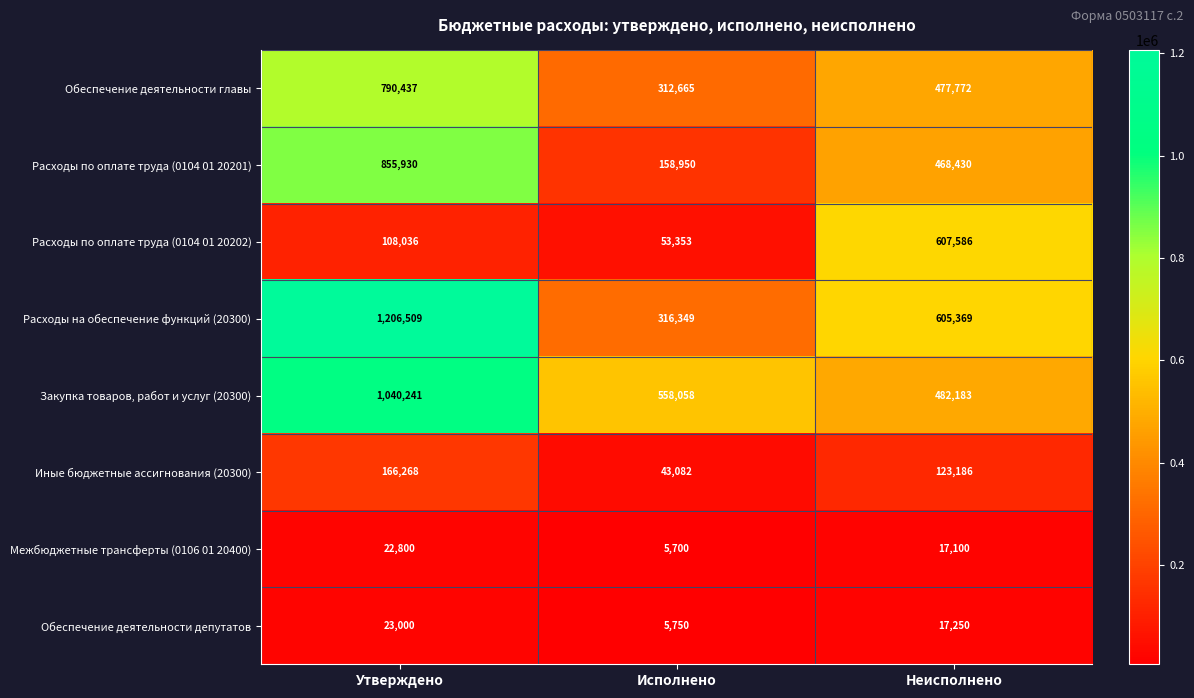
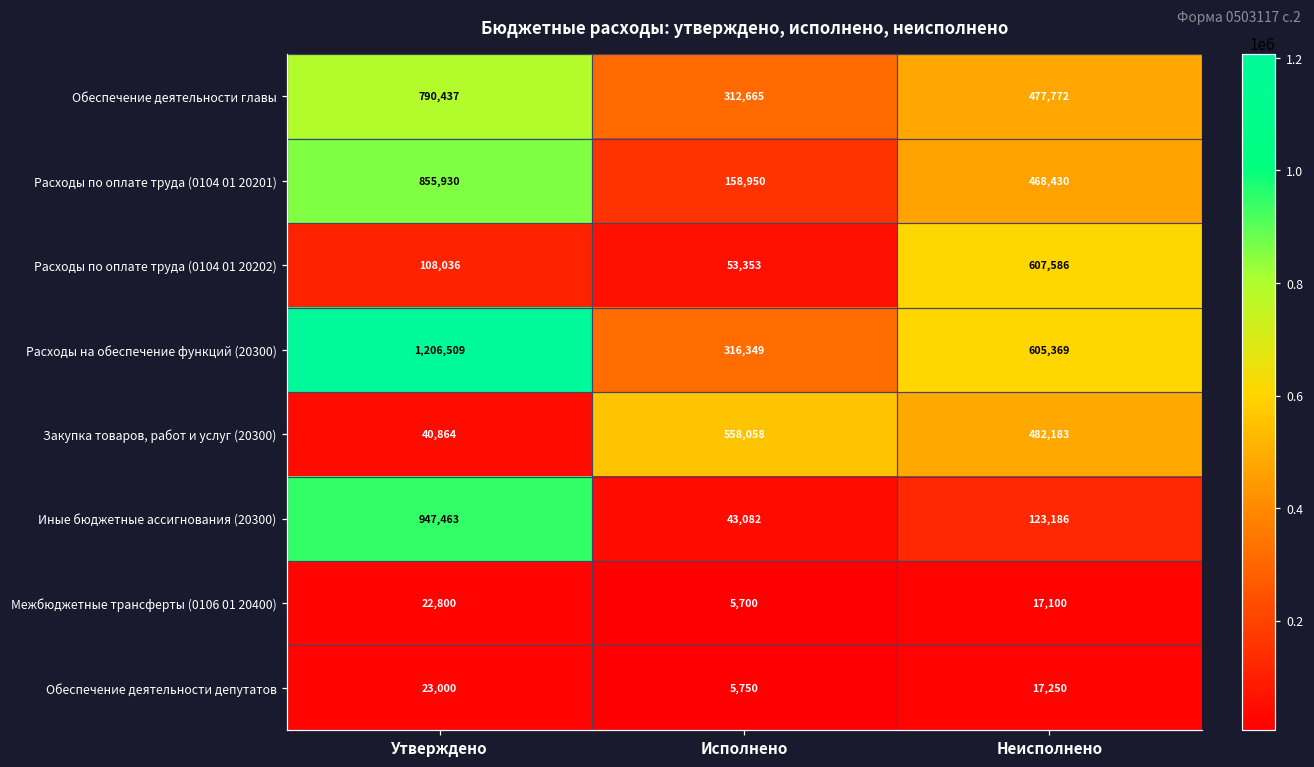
  {
    "Обеспечение деятельности главы": {
      "Утверждено": "790,437",
      "Исполнено": "312,665",
      "Неисполнено": "477,772"
    },
    "Расходы по оплате труда (0104 01 20201)": {
      "Утверждено": "855,930",
      "Исполнено": "158,950",
      "Неисполнено": "468,430"
    },
    "Расходы по оплате труда (0104 01 20202)": {
      "Утверждено": "108,036",
      "Исполнено": "53,353",
      "Неисполнено": "607,586"
    },
    "Расходы на обеспечение функций (20300)": {
      "Утверждено": "1,206,509",
      "Исполнено": "316,349",
      "Неисполнено": "605,369"
    },
    "Закупка товаров, работ и услуг (20300)": {
-     "Утверждено": "1,040,241",
+     "Утверждено": "40,864",
      "Исполнено": "558,058",
      "Неисполнено": "482,183"
    },
    "Иные бюджетные ассигнования (20300)": {
-     "Утверждено": "166,268",
+     "Утверждено": "947,463",
      "Исполнено": "43,082",
      "Неисполнено": "123,186"
    },
    "Межбюджетные трансферты (0106 01 20400)": {
      "Утверждено": "22,800",
      "Исполнено": "5,700",
      "Неисполнено": "17,100"
    },
    "Обеспечение деятельности депутатов": {
      "Утверждено": "23,000",
      "Исполнено": "5,750",
      "Неисполнено": "17,250"
    }
  }
